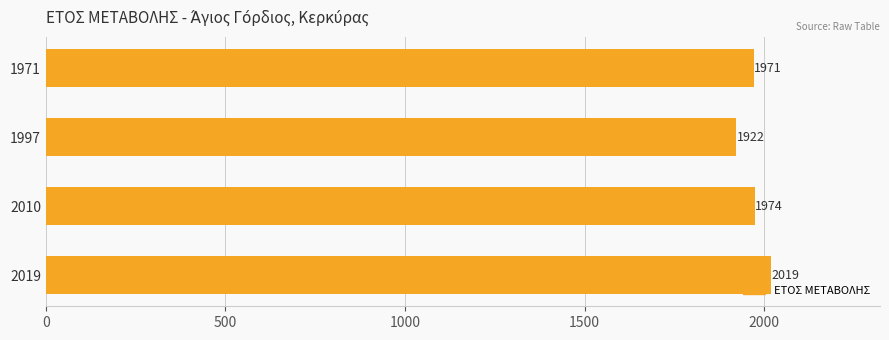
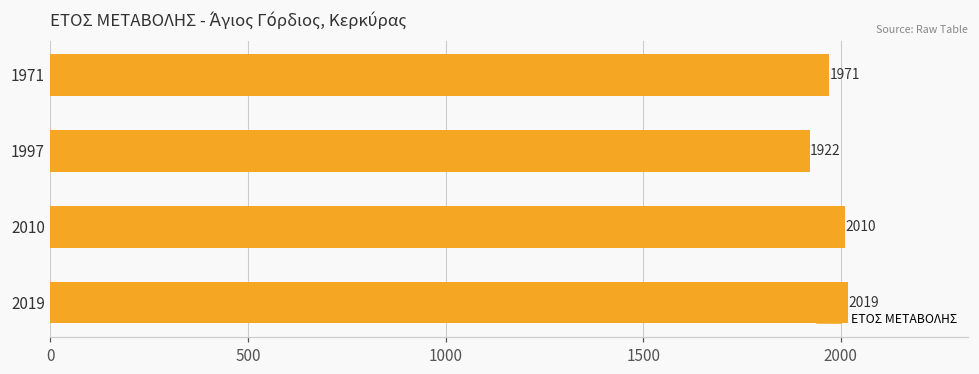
  {
    "1971": 1971,
    "1997": 1922,
-   "2010": 1974,
+   "2010": 2010,
    "2019": 2019
  }
